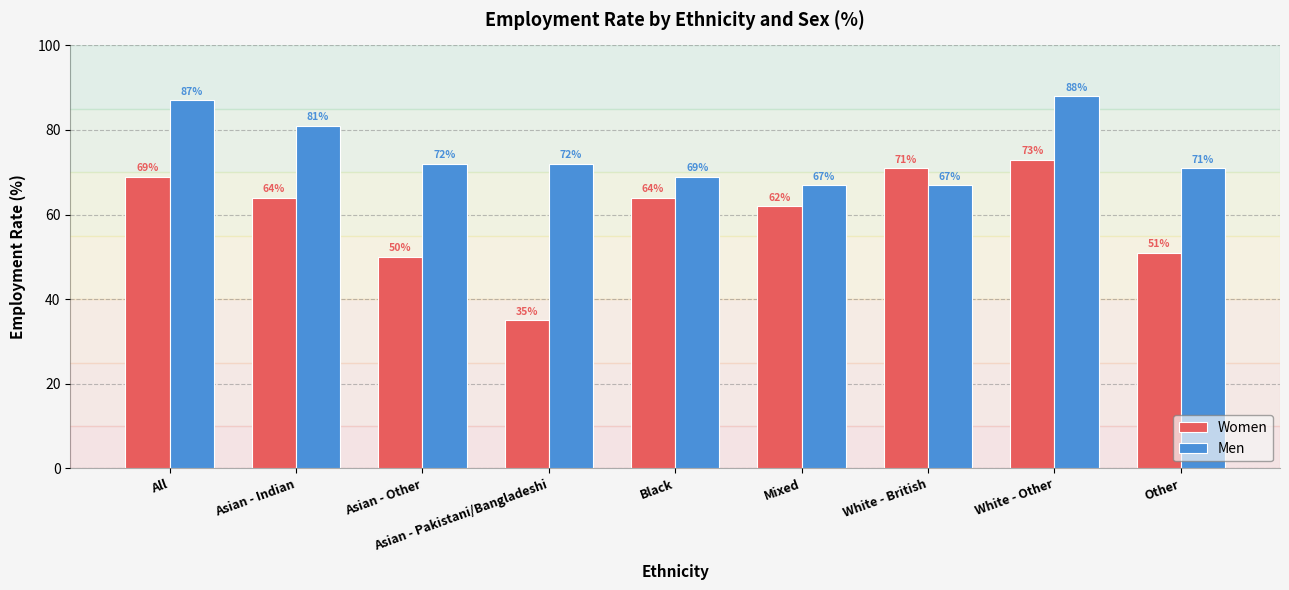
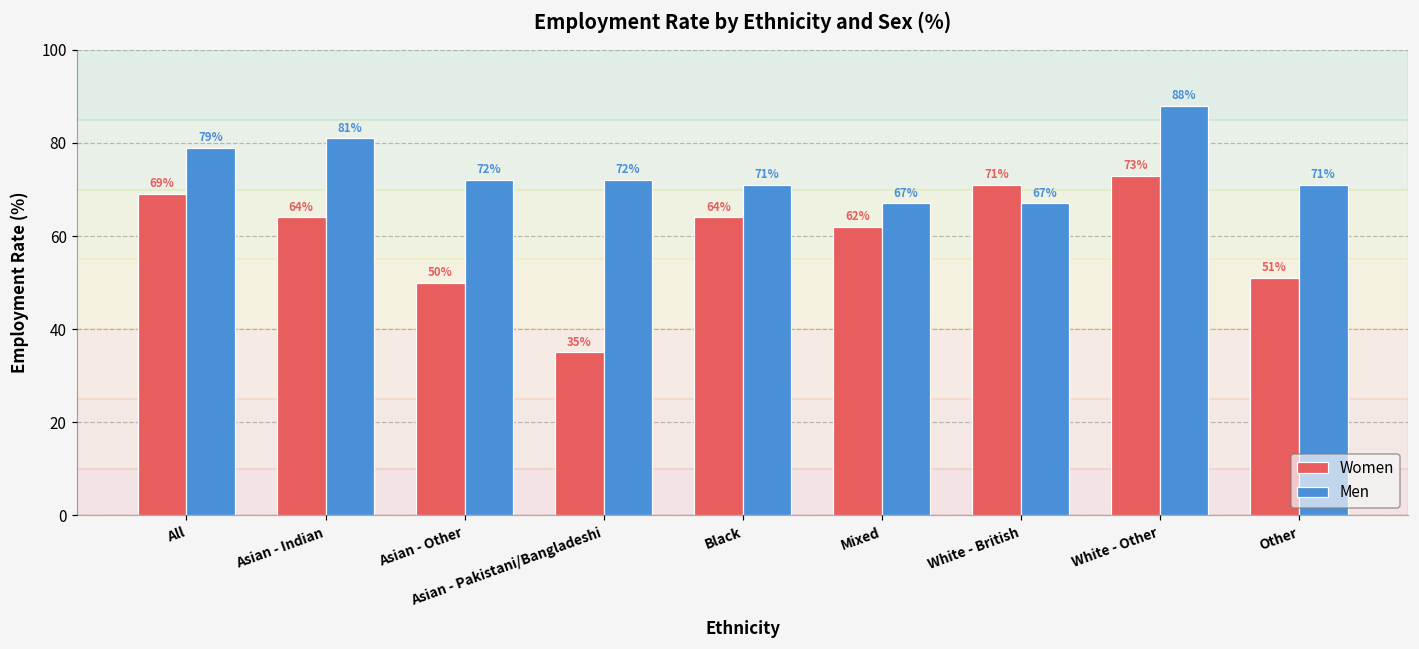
  {
    "Women": {
      "All": "69%",
      "Asian - Indian": "64%",
      "Asian - Other": "50%",
      "Asian - Pakistani/Bangladeshi": "35%",
      "Black": "64%",
      "Mixed": "62%",
      "White - British": "71%",
      "White - Other": "73%",
      "Other": "51%"
    },
    "Men": {
-     "All": "87%",
+     "All": "79%",
      "Asian - Indian": "81%",
      "Asian - Other": "72%",
      "Asian - Pakistani/Bangladeshi": "72%",
-     "Black": "69%",
+     "Black": "71%",
      "Mixed": "67%",
      "White - British": "67%",
      "White - Other": "88%",
      "Other": "71%"
    }
  }
